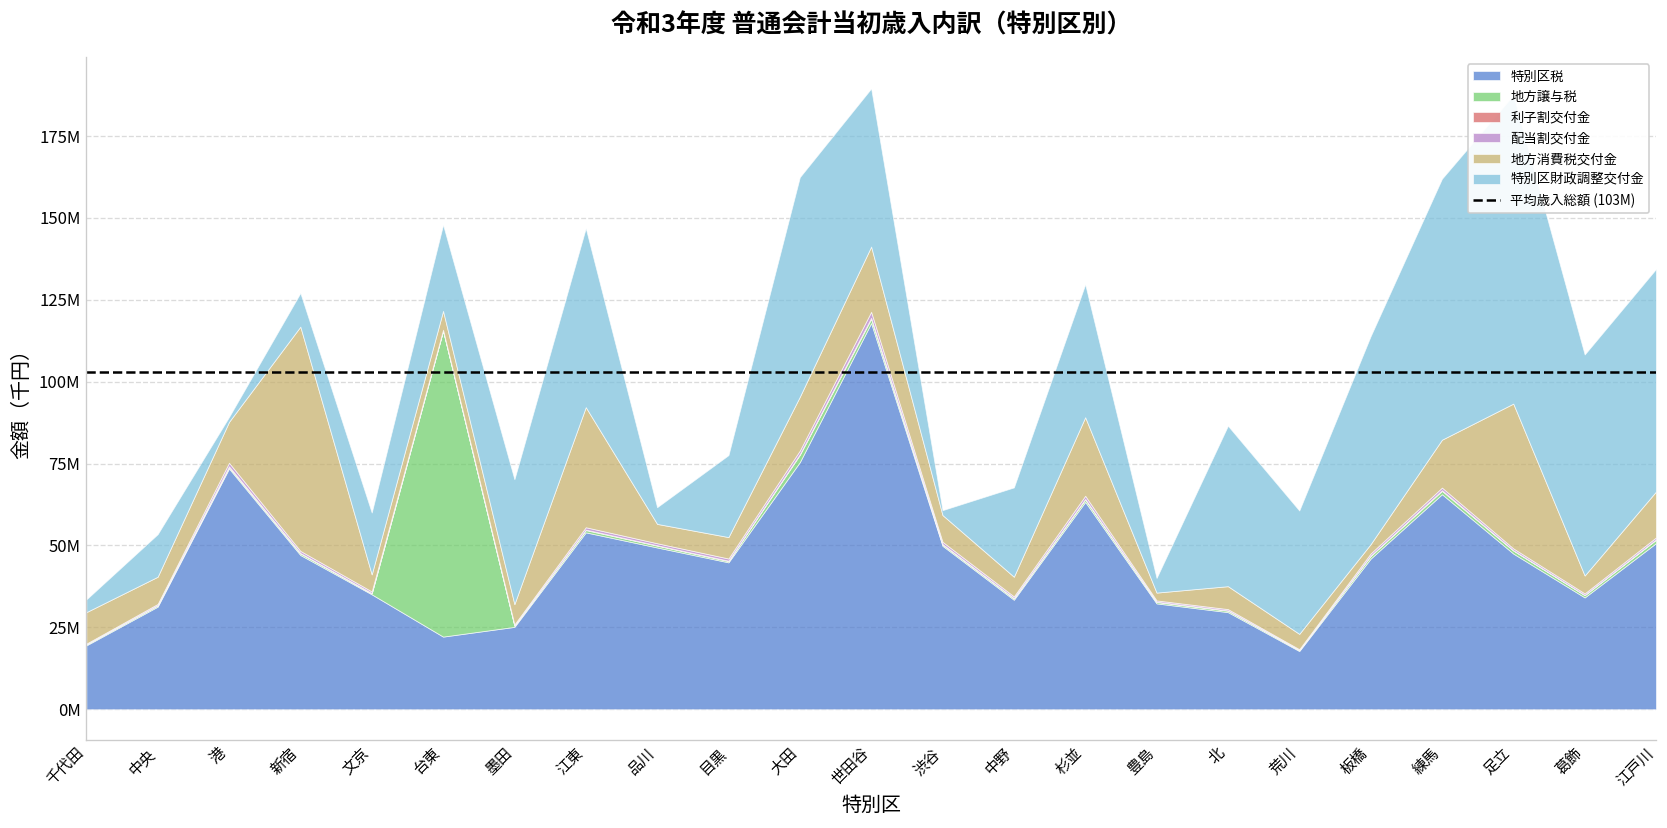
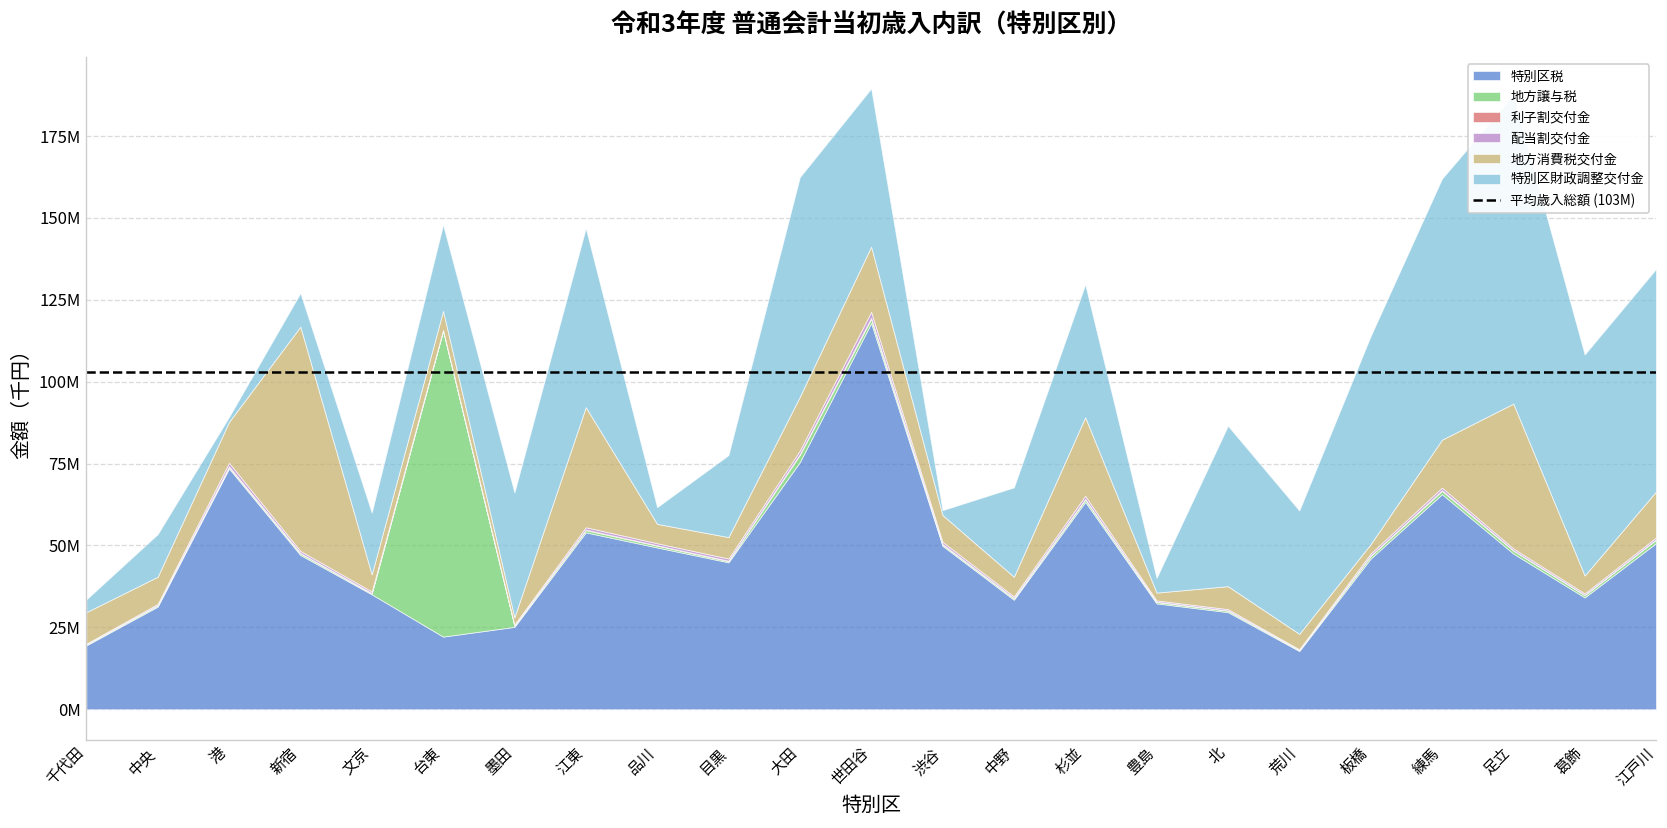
  {
    "特別区税": {
      "台東": 22000000,
      "大田": 75000000,
      "世田谷": 118000000,
      "練馬": 66000000,
      "江戸川": 51000000
    },
    "配当割交付金": {
      "港": 1000000,
      "大田": 1000000,
      "世田谷": 2000000,
      "杉並": 1000000
    },
    "地方消費税交付金": {
      "千代田": 10000000,
      "中央": 8000000,
      "港": 12000000,
      "新宿": 68000000,
      "文京": 5000000,
      "台東": 6000000,
-     "墨田": 6000000,
+     "墨田": 2000000,
      "江東": 37000000,
      "品川": 6000000,
      "目黒": 7000000,
      "大田": 16000000,
      "世田谷": 20000000,
      "渋谷": 8000000,
      "中野": 6000000,
      "杉並": 24000000,
      "豊島": 2000000,
      "北": 7000000,
      "荒川": 5000000,
      "板橋": 3000000,
      "練馬": 15000000,
      "足立": 44000000,
      "葛飾": 5000000,
      "江戸川": 14000000
    },
    "特別区財政調整交付金": {
      "千代田": 4000000,
      "中央": 13000000,
      "港": 2000000,
      "新宿": 10000000,
      "文京": 19000000,
      "台東": 26000000,
      "墨田": 38000000,
      "江東": 55000000,
      "品川": 5000000,
      "目黒": 25000000,
      "大田": 67000000,
      "世田谷": 48000000,
      "渋谷": 2000000,
      "中野": 27000000,
      "杉並": 41000000,
      "豊島": 4000000,
      "北": 49000000,
      "荒川": 38000000,
      "板橋": 64000000,
      "練馬": 80000000,
      "葛飾": 68000000,
      "江戸川": 68000000
    }
  }
